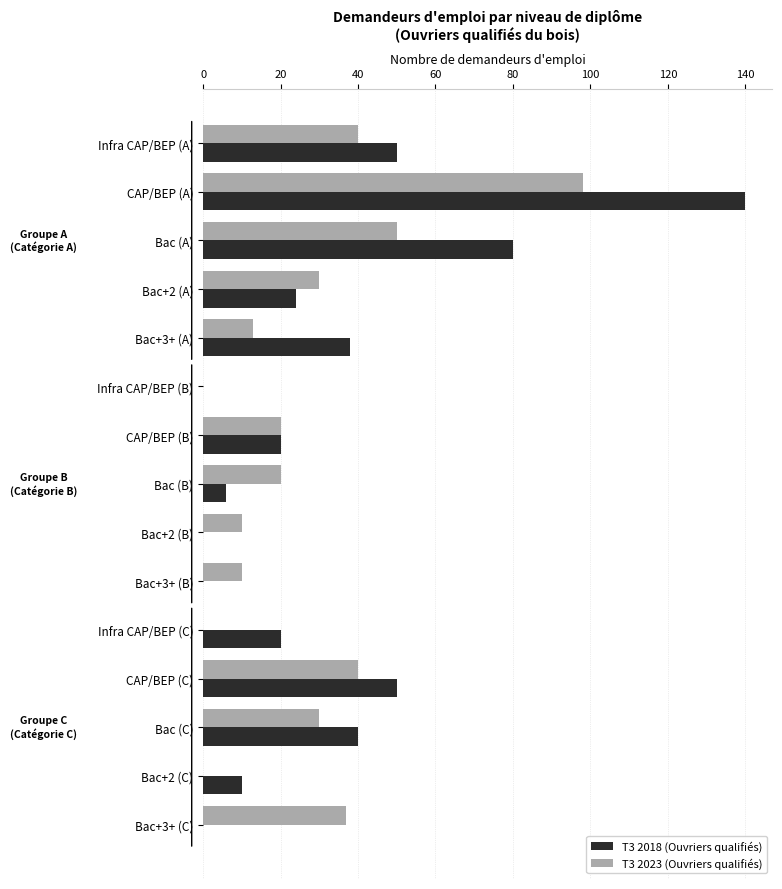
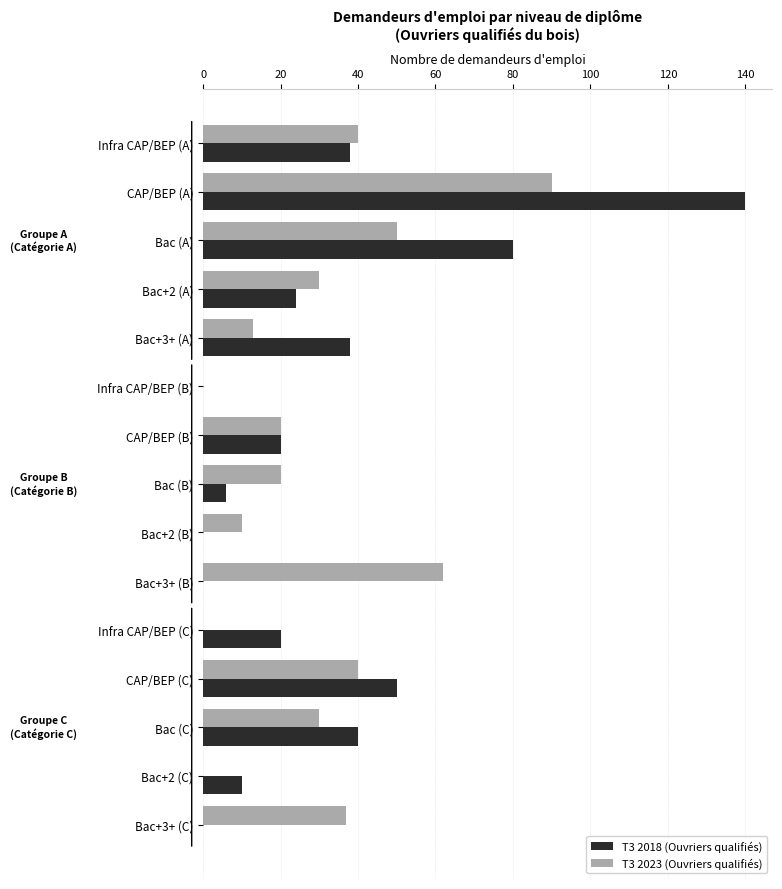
  {
    "T3 2018 (Ouvriers qualifiés)": {
-     "Infra CAP/BEP (A)": 50,
+     "Infra CAP/BEP (A)": 38,
      "CAP/BEP (A)": 140,
      "Bac (A)": 80,
      "Bac+2 (A)": 24,
      "Bac+3+ (A)": 38,
      "Infra CAP/BEP (B)": 0,
      "CAP/BEP (B)": 20,
      "Bac (B)": 6,
      "Bac+2 (B)": 0,
      "Bac+3+ (B)": 0,
      "Infra CAP/BEP (C)": 20,
      "CAP/BEP (C)": 50,
      "Bac (C)": 40,
      "Bac+2 (C)": 10,
      "Bac+3+ (C)": 0
    },
    "T3 2023 (Ouvriers qualifiés)": {
      "Infra CAP/BEP (A)": 40,
-     "CAP/BEP (A)": 98,
+     "CAP/BEP (A)": 90,
      "Bac (A)": 50,
      "Bac+2 (A)": 30,
      "Bac+3+ (A)": 13,
      "Infra CAP/BEP (B)": 0,
      "CAP/BEP (B)": 20,
      "Bac (B)": 20,
      "Bac+2 (B)": 10,
-     "Bac+3+ (B)": 10,
+     "Bac+3+ (B)": 62,
      "Infra CAP/BEP (C)": 0,
      "CAP/BEP (C)": 40,
      "Bac (C)": 30,
      "Bac+2 (C)": 0,
      "Bac+3+ (C)": 37
    }
  }
